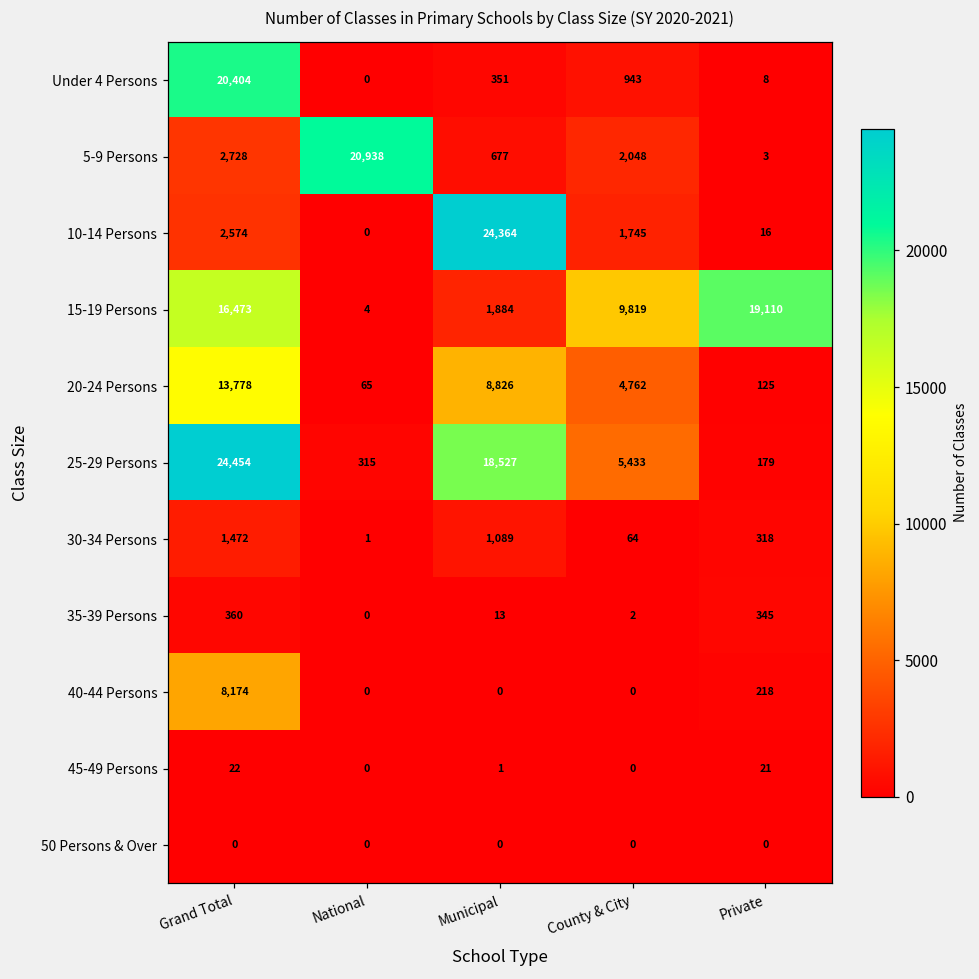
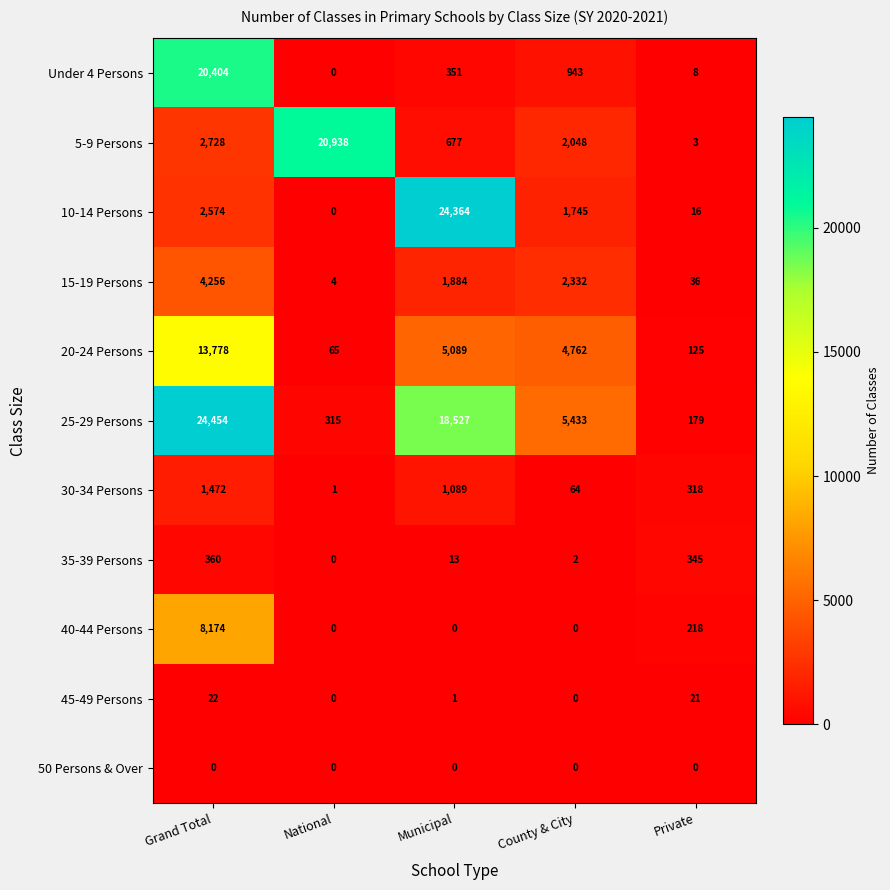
  {
    "Under 4 Persons": {
      "Grand Total": "20,404",
      "National": "0",
      "Municipal": "351",
      "County & City": "943",
      "Private": "8"
    },
    "5-9 Persons": {
      "Grand Total": "2,728",
      "National": "20,938",
      "Municipal": "677",
      "County & City": "2,048",
      "Private": "3"
    },
    "10-14 Persons": {
      "Grand Total": "2,574",
      "National": "0",
      "Municipal": "24,364",
      "County & City": "1,745",
      "Private": "16"
    },
    "15-19 Persons": {
-     "Grand Total": "16,473",
+     "Grand Total": "4,256",
      "National": "4",
      "Municipal": "1,884",
-     "County & City": "9,819",
-     "Private": "19,110"
+     "County & City": "2,332",
+     "Private": "36"
    },
    "20-24 Persons": {
      "Grand Total": "13,778",
      "National": "65",
-     "Municipal": "8,826",
+     "Municipal": "5,089",
      "County & City": "4,762",
      "Private": "125"
    },
    "25-29 Persons": {
      "Grand Total": "24,454",
      "National": "315",
      "Municipal": "18,527",
      "County & City": "5,433",
      "Private": "179"
    },
    "30-34 Persons": {
      "Grand Total": "1,472",
      "National": "1",
      "Municipal": "1,089",
      "County & City": "64",
      "Private": "318"
    },
    "35-39 Persons": {
      "Grand Total": "360",
      "National": "0",
      "Municipal": "13",
      "County & City": "2",
      "Private": "345"
    },
    "40-44 Persons": {
      "Grand Total": "8,174",
      "National": "0",
      "Municipal": "0",
      "County & City": "0",
      "Private": "218"
    },
    "45-49 Persons": {
      "Grand Total": "22",
      "National": "0",
      "Municipal": "1",
      "County & City": "0",
      "Private": "21"
    },
    "50 Persons & Over": {
      "Grand Total": "0",
      "National": "0",
      "Municipal": "0",
      "County & City": "0",
      "Private": "0"
    }
  }
